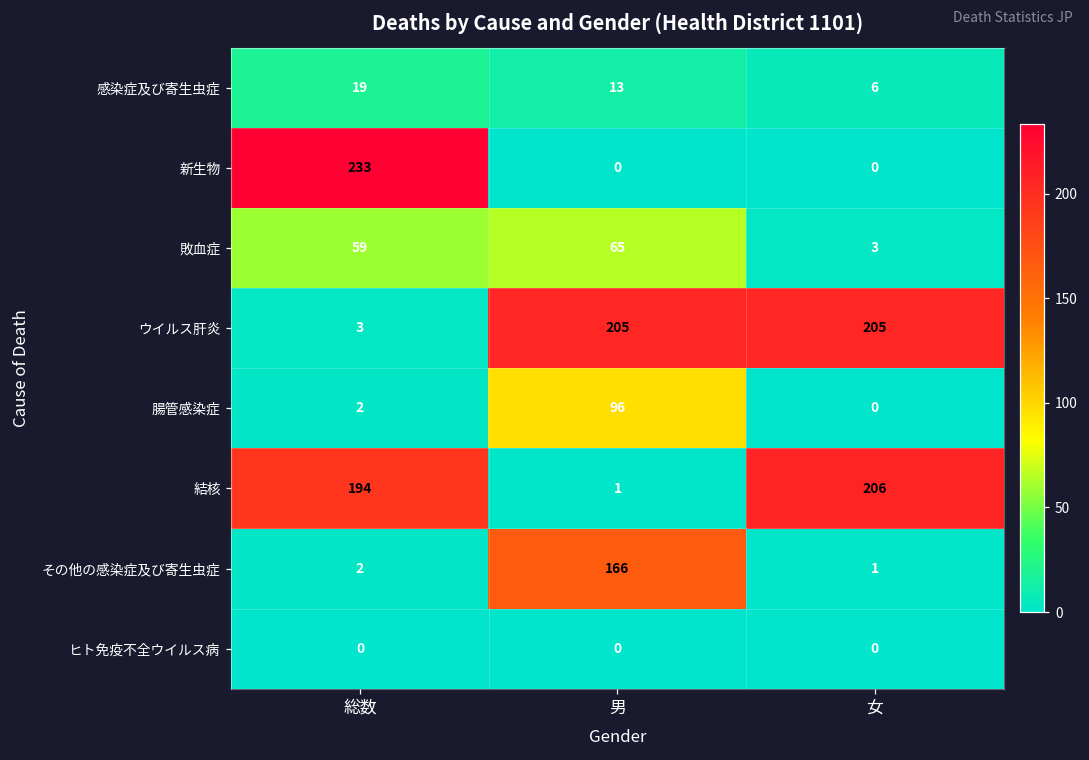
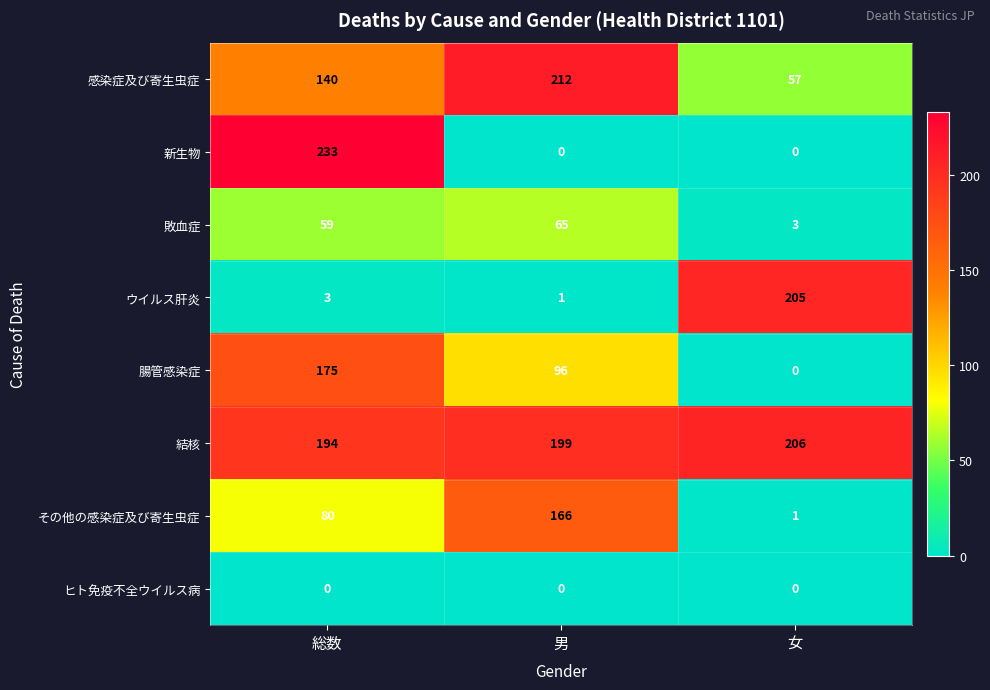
  {
    "感染症及び寄生虫症": {
-     "総数": 19,
-     "男": 13,
-     "女": 6
+     "総数": 140,
+     "男": 212,
+     "女": 57
    },
    "新生物": {
      "総数": 233,
      "男": 0,
      "女": 0
    },
    "敗血症": {
      "総数": 59,
      "男": 65,
      "女": 3
    },
    "ウイルス肝炎": {
      "総数": 3,
-     "男": 205,
+     "男": 1,
      "女": 205
    },
    "腸管感染症": {
-     "総数": 2,
+     "総数": 175,
      "男": 96,
      "女": 0
    },
    "結核": {
      "総数": 194,
-     "男": 1,
+     "男": 199,
      "女": 206
    },
    "その他の感染症及び寄生虫症": {
-     "総数": 2,
+     "総数": 80,
      "男": 166,
      "女": 1
    },
    "ヒト免疫不全ウイルス病": {
      "総数": 0,
      "男": 0,
      "女": 0
    }
  }
